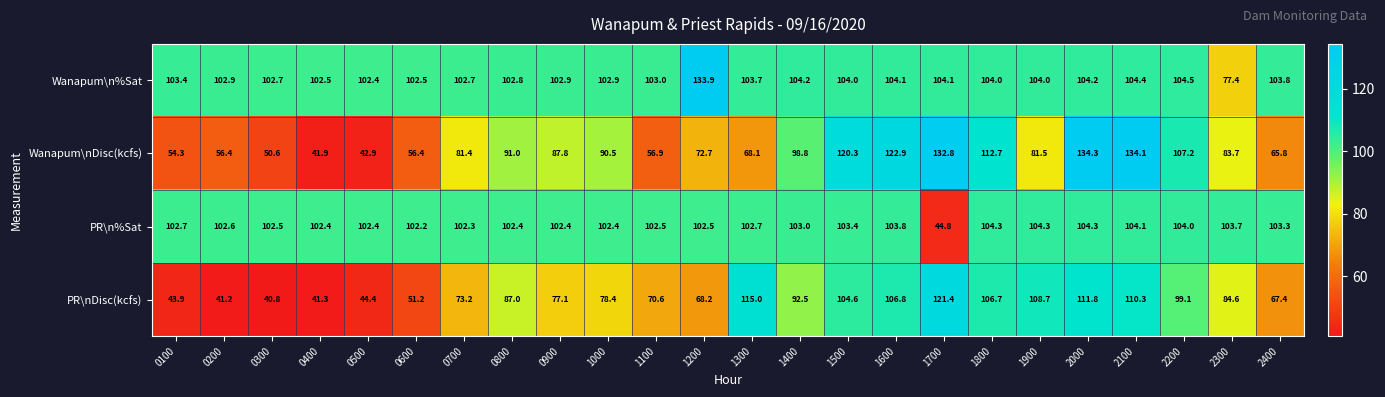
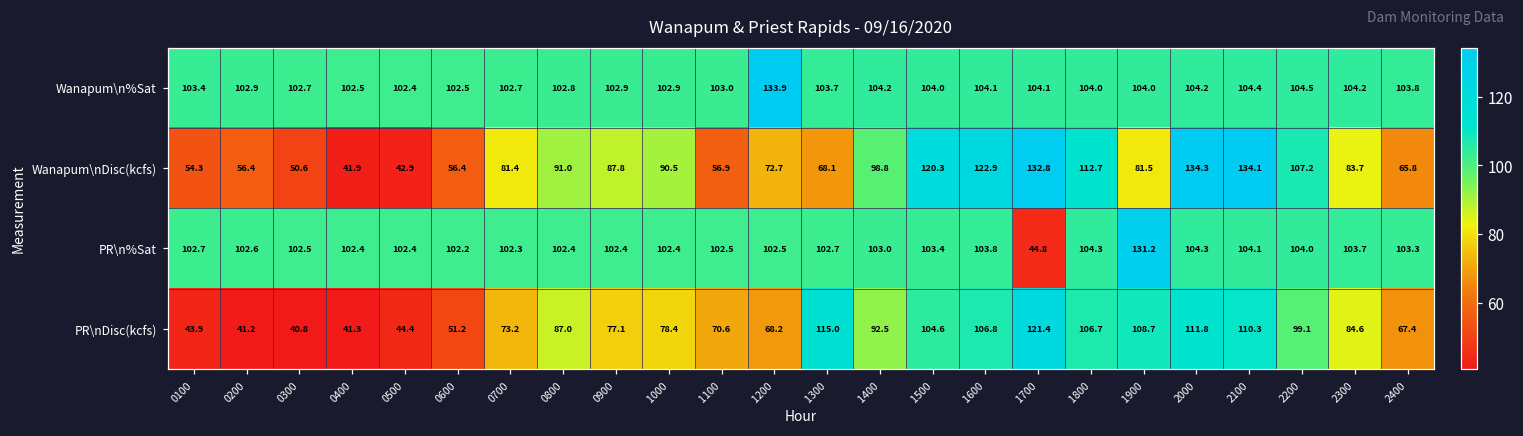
  {
    "Wanapum\\n%Sat": {
      "0100": 103.4,
      "0200": 102.9,
      "0300": 102.7,
      "0400": 102.5,
      "0500": 102.4,
      "0600": 102.5,
      "0700": 102.7,
      "0800": 102.8,
      "0900": 102.9,
      "1000": 102.9,
      "1100": 103.0,
      "1200": 133.9,
      "1300": 103.7,
      "1400": 104.2,
      "1500": 104.0,
      "1600": 104.1,
      "1700": 104.1,
      "1800": 104.0,
      "1900": 104.0,
      "2000": 104.2,
      "2100": 104.4,
      "2200": 104.5,
-     "2300": 77.4,
+     "2300": 104.2,
      "2400": 103.8
    },
    "Wanapum\\nDisc(kcfs)": {
      "0100": 54.3,
      "0200": 56.4,
      "0300": 50.6,
      "0400": 41.9,
      "0500": 42.9,
      "0600": 56.4,
      "0700": 81.4,
      "0800": 91.0,
      "0900": 87.8,
      "1000": 90.5,
      "1100": 56.9,
      "1200": 72.7,
      "1300": 68.1,
      "1400": 98.8,
      "1500": 120.3,
      "1600": 122.9,
      "1700": 132.8,
      "1800": 112.7,
      "1900": 81.5,
      "2000": 134.3,
      "2100": 134.1,
      "2200": 107.2,
      "2300": 83.7,
      "2400": 65.8
    },
    "PR\\n%Sat": {
      "0100": 102.7,
      "0200": 102.6,
      "0300": 102.5,
      "0400": 102.4,
      "0500": 102.4,
      "0600": 102.2,
      "0700": 102.3,
      "0800": 102.4,
      "0900": 102.4,
      "1000": 102.4,
      "1100": 102.5,
      "1200": 102.5,
      "1300": 102.7,
      "1400": 103.0,
      "1500": 103.4,
      "1600": 103.8,
      "1700": 44.8,
      "1800": 104.3,
-     "1900": 104.3,
+     "1900": 131.2,
      "2000": 104.3,
      "2100": 104.1,
      "2200": 104.0,
      "2300": 103.7,
      "2400": 103.3
    },
    "PR\\nDisc(kcfs)": {
      "0100": 43.9,
      "0200": 41.2,
      "0300": 40.8,
      "0400": 41.3,
      "0500": 44.4,
      "0600": 51.2,
      "0700": 73.2,
      "0800": 87.0,
      "0900": 77.1,
      "1000": 78.4,
      "1100": 70.6,
      "1200": 68.2,
      "1300": 115.0,
      "1400": 92.5,
      "1500": 104.6,
      "1600": 106.8,
      "1700": 121.4,
      "1800": 106.7,
      "1900": 108.7,
      "2000": 111.8,
      "2100": 110.3,
      "2200": 99.1,
      "2300": 84.6,
      "2400": 67.4
    }
  }
